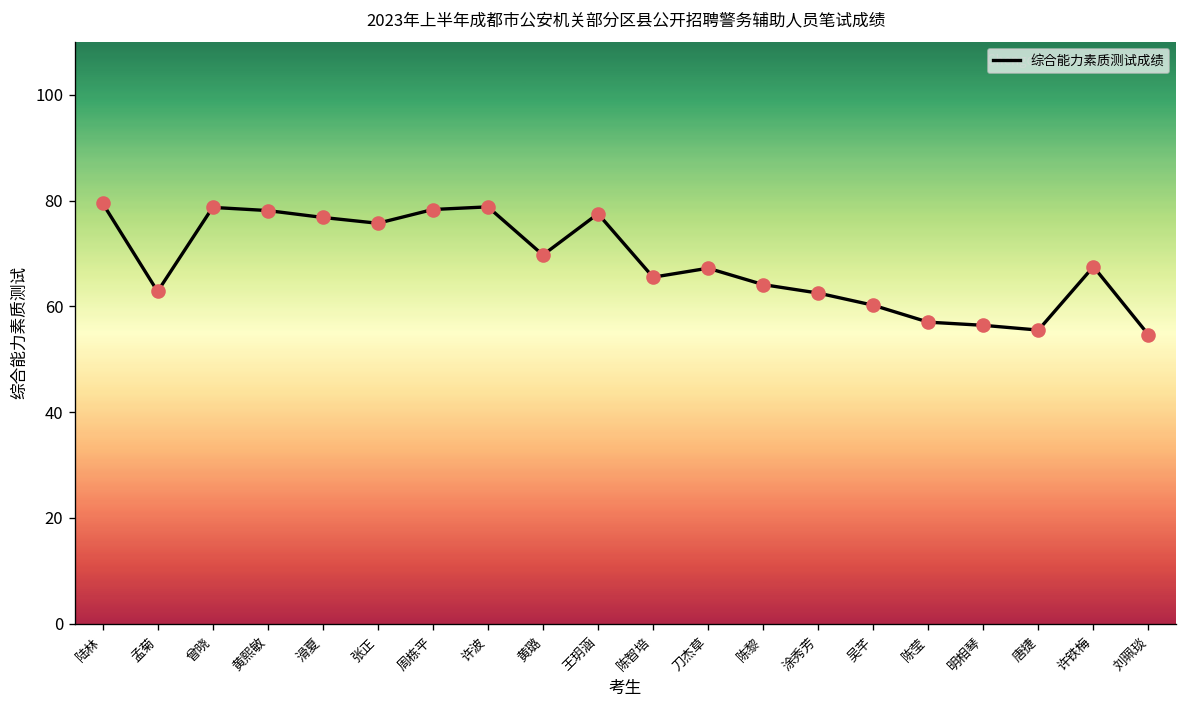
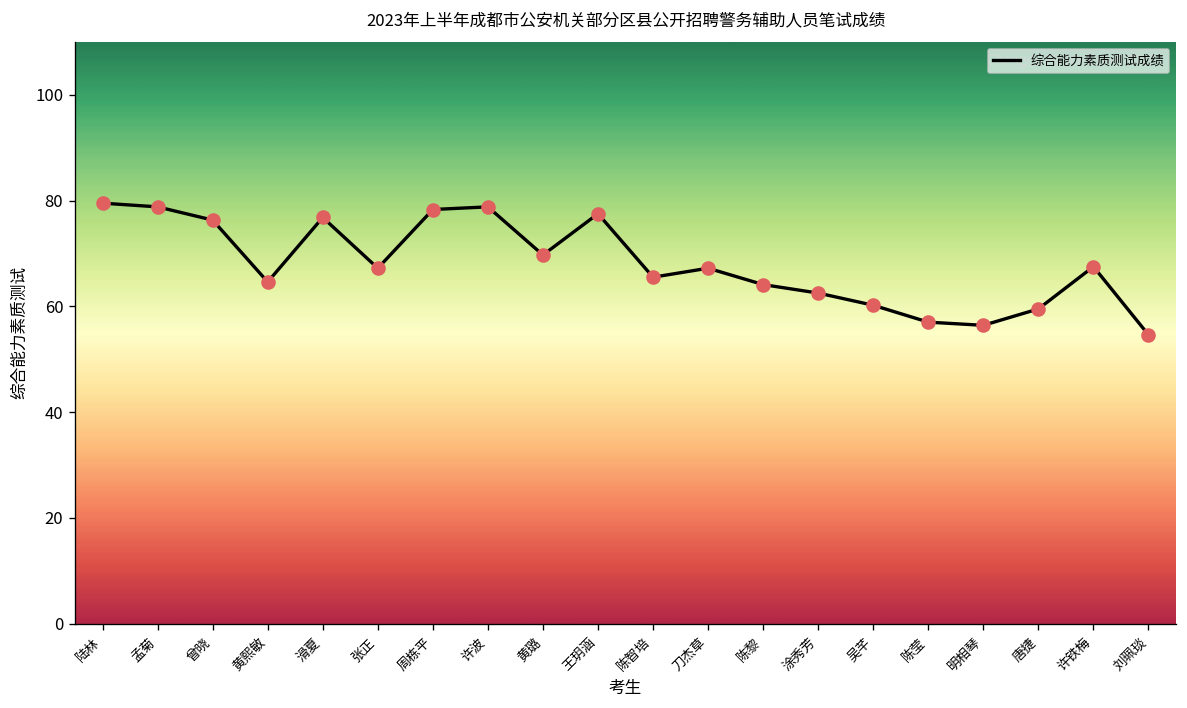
  {
    "陆林": 80,
-   "孟菊": 63,
-   "曾晓": 79,
-   "黄熙敏": 78,
+   "孟菊": 79,
+   "曾晓": 76,
+   "黄熙敏": 65,
    "滑夏": 77,
-   "张正": 76,
+   "张正": 67,
    "周栋平": 78,
    "许波": 79,
    "黄璐": 70,
    "王玥涵": 78,
    "陈智培": 66,
    "刀杰草": 67,
    "陈黎": 64,
    "涂秀芳": 63,
    "吴芊": 60,
    "陈莹": 57,
    "明相琴": 56,
-   "唐捷": 56,
+   "唐捷": 60,
    "许铁梅": 68,
    "刘珮琰": 55
  }
